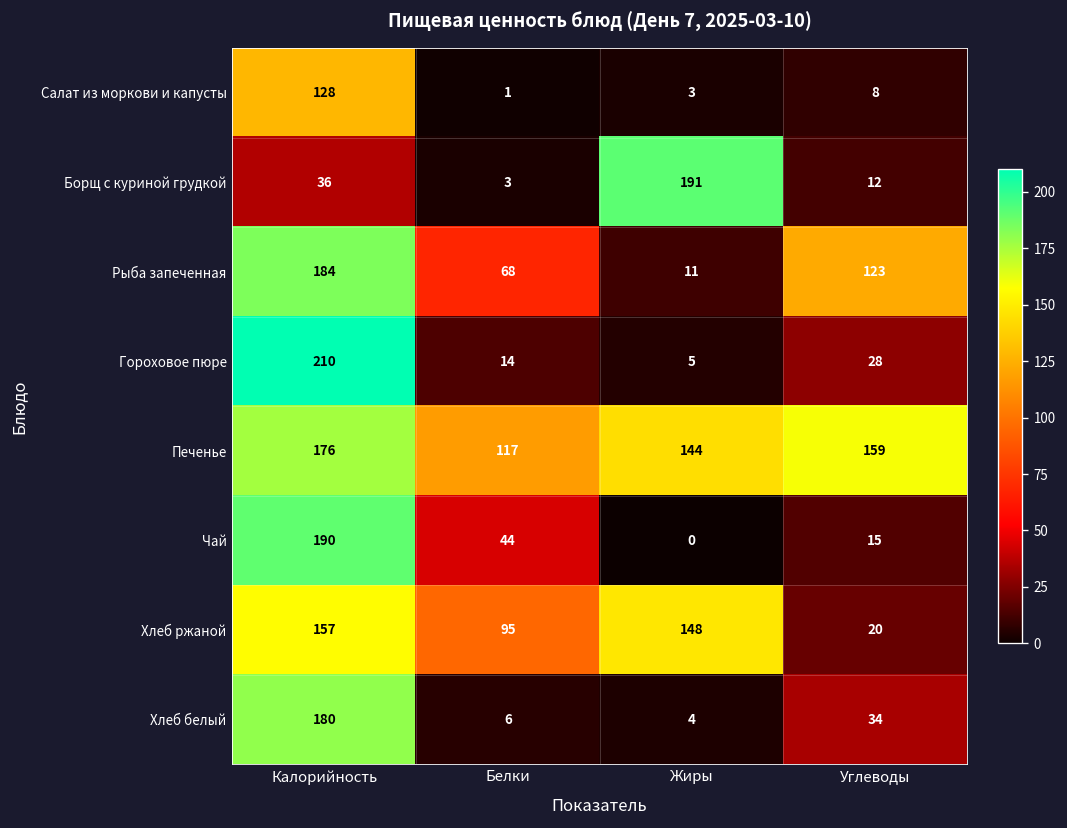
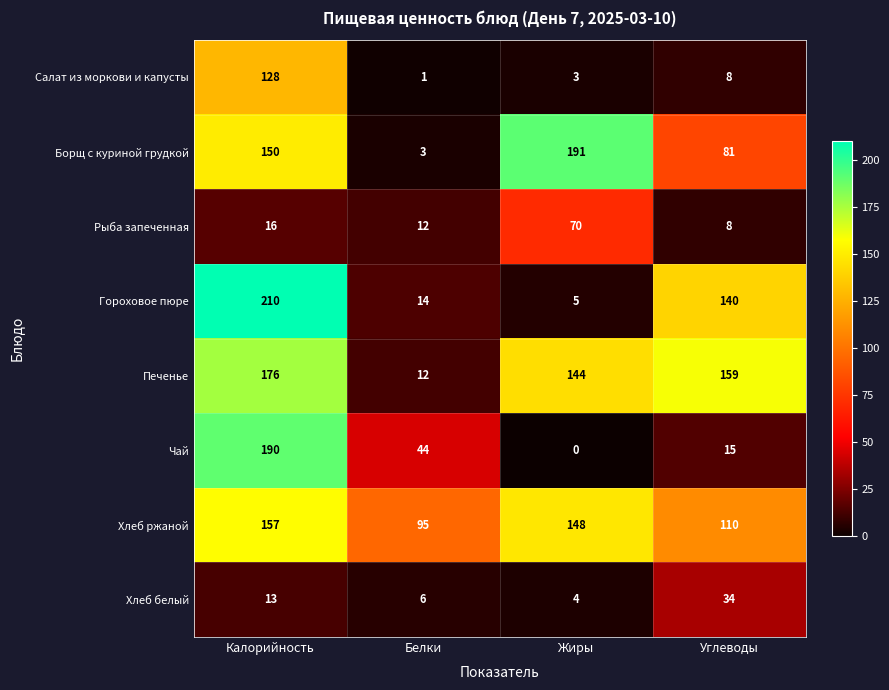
  {
    "Салат из моркови и капусты": {
      "Калорийность": 128,
      "Белки": 1,
      "Жиры": 3,
      "Углеводы": 8
    },
    "Борщ с куриной грудкой": {
-     "Калорийность": 36,
+     "Калорийность": 150,
      "Белки": 3,
      "Жиры": 191,
-     "Углеводы": 12
+     "Углеводы": 81
    },
    "Рыба запеченная": {
-     "Калорийность": 184,
-     "Белки": 68,
-     "Жиры": 11,
-     "Углеводы": 123
+     "Калорийность": 16,
+     "Белки": 12,
+     "Жиры": 70,
+     "Углеводы": 8
    },
    "Гороховое пюре": {
      "Калорийность": 210,
      "Белки": 14,
      "Жиры": 5,
-     "Углеводы": 28
+     "Углеводы": 140
    },
    "Печенье": {
      "Калорийность": 176,
-     "Белки": 117,
+     "Белки": 12,
      "Жиры": 144,
      "Углеводы": 159
    },
    "Чай": {
      "Калорийность": 190,
      "Белки": 44,
      "Жиры": 0,
      "Углеводы": 15
    },
    "Хлеб ржаной": {
      "Калорийность": 157,
      "Белки": 95,
      "Жиры": 148,
-     "Углеводы": 20
+     "Углеводы": 110
    },
    "Хлеб белый": {
-     "Калорийность": 180,
+     "Калорийность": 13,
      "Белки": 6,
      "Жиры": 4,
      "Углеводы": 34
    }
  }
